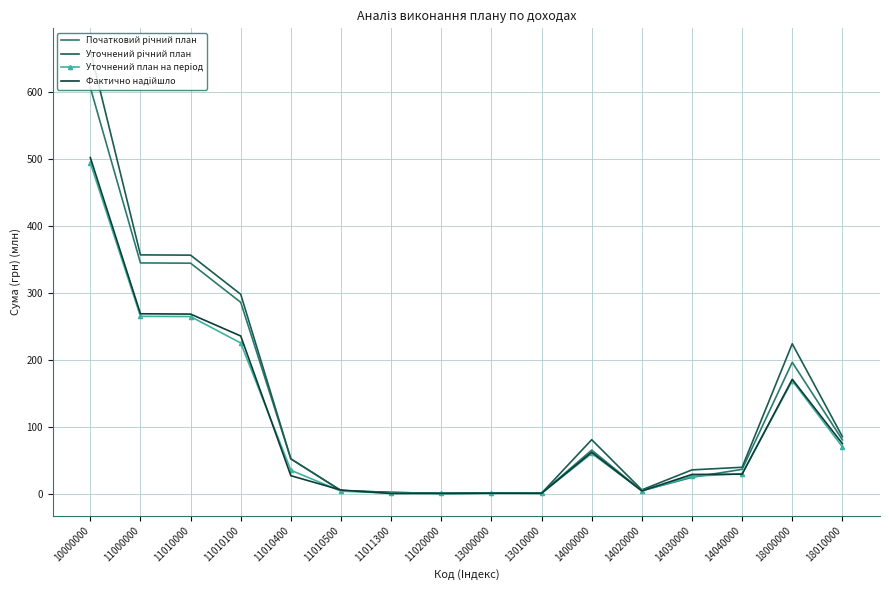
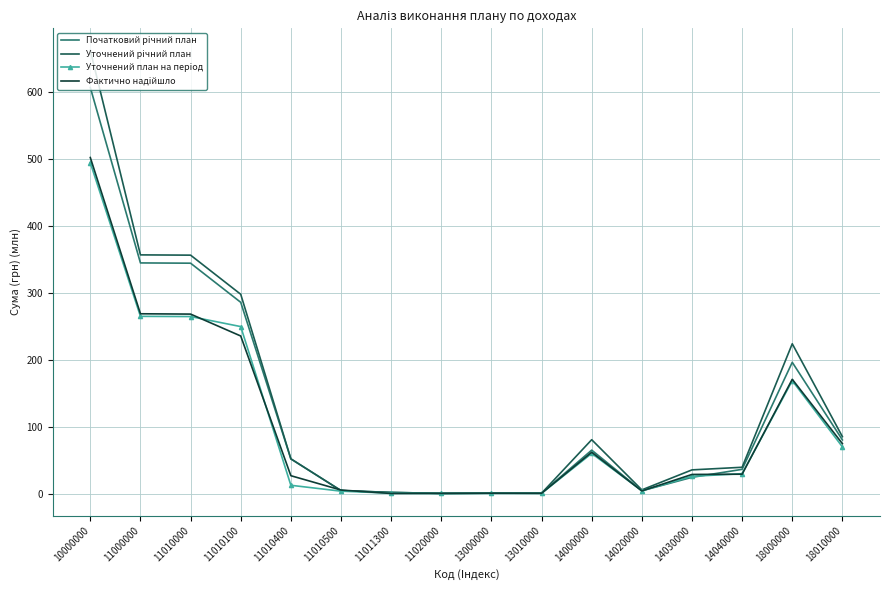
  {
    "Уточнений план на період": {
      "10000000": 490,
      "11000000": 260,
-     "11010100": 220,
-     "11010400": 30,
+     "11010100": 250,
+     "11010400": 10,
      "18010000": 70
    }
  }
